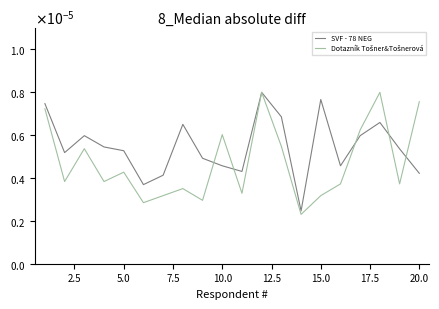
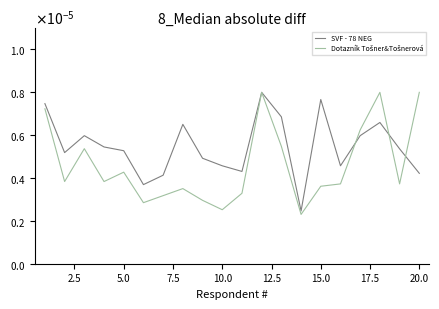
  {
    "SVF - 78 NEG": {
      "5.0": 0.0000053,
      "10.0": 0.0000046,
      "15.0": 0.0000077,
      "20.0": 0.0000042
    },
    "Dotazník Tošner&Tošnerová": {
      "5.0": 0.0000043,
-     "10.0": 0.0000060,
-     "15.0": 0.0000032,
-     "20.0": 0.0000076
+     "10.0": 0.0000025,
+     "15.0": 0.0000036,
+     "20.0": 0.0000080
    }
  }
